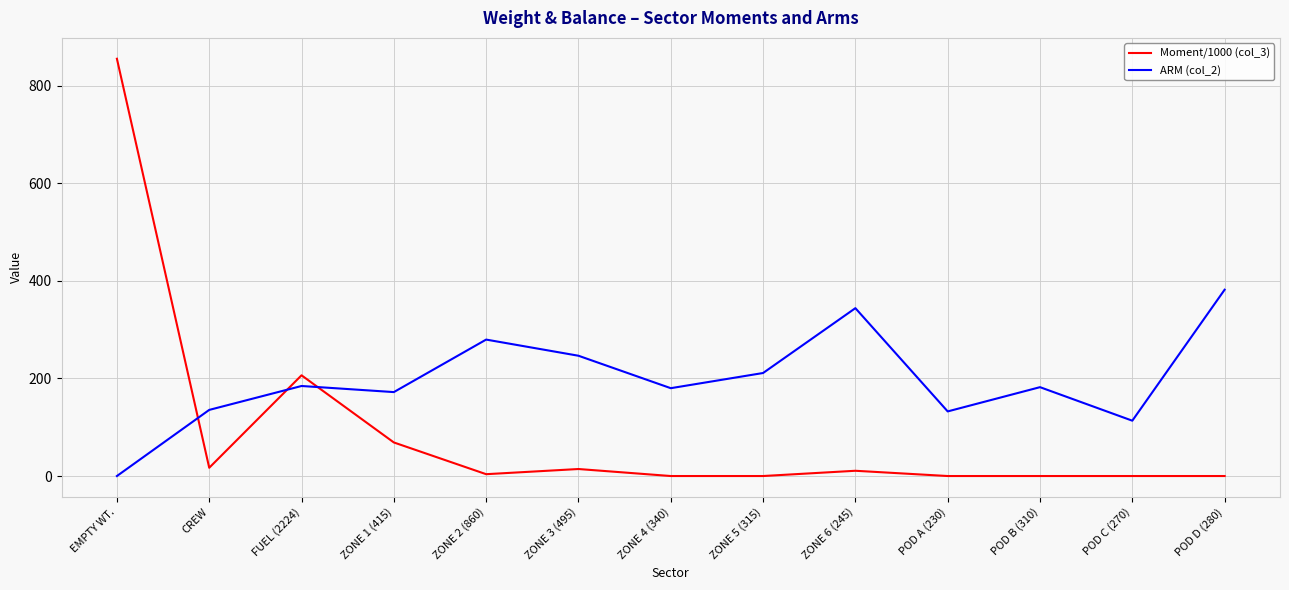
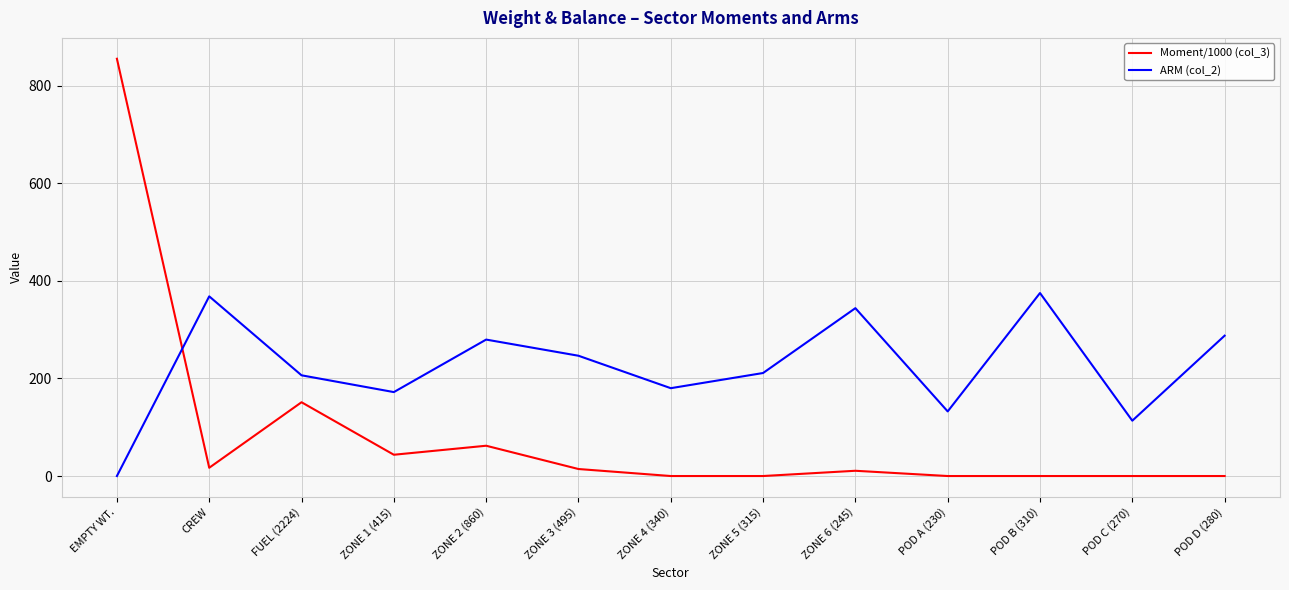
  {
    "Moment/1000 (col_3)": {
      "EMPTY WT.": 860,
      "CREW": 20,
-     "FUEL (2224)": 210,
-     "ZONE 1 (415)": 70,
-     "ZONE 2 (860)": 0,
+     "FUEL (2224)": 150,
+     "ZONE 1 (415)": 40,
+     "ZONE 2 (860)": 60,
      "ZONE 3 (495)": 10,
      "ZONE 4 (340)": 0,
      "ZONE 5 (315)": 0,
      "ZONE 6 (245)": 10,
      "POD A (230)": 0,
      "POD B (310)": 0,
      "POD C (270)": 0,
      "POD D (280)": 0
    },
    "ARM (col_2)": {
      "EMPTY WT.": 0,
-     "CREW": 140,
-     "FUEL (2224)": 180,
+     "CREW": 370,
+     "FUEL (2224)": 210,
      "ZONE 1 (415)": 170,
      "ZONE 2 (860)": 280,
      "ZONE 3 (495)": 250,
      "ZONE 4 (340)": 180,
      "ZONE 5 (315)": 210,
      "ZONE 6 (245)": 340,
      "POD A (230)": 130,
-     "POD B (310)": 180,
+     "POD B (310)": 380,
      "POD C (270)": 110,
-     "POD D (280)": 380
+     "POD D (280)": 290
    }
  }
